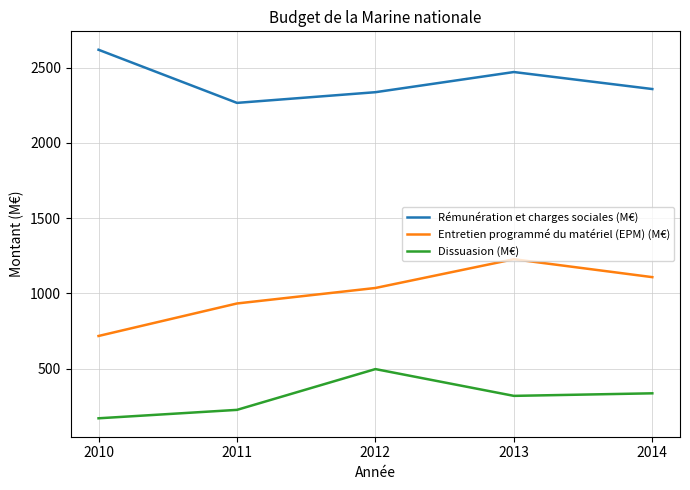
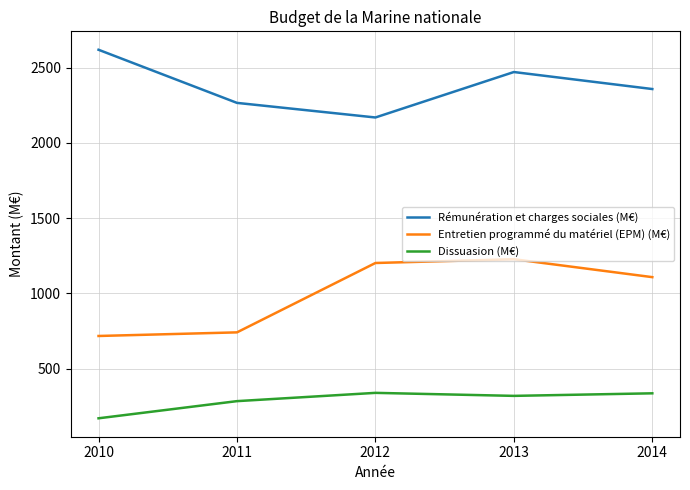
  {
    "Rémunération et charges sociales (M€)": {
      "2010": 2620,
      "2011": 2270,
-     "2012": 2340,
+     "2012": 2170,
      "2013": 2470,
      "2014": 2360
    },
    "Entretien programmé du matériel (EPM) (M€)": {
      "2010": 720,
-     "2011": 930,
-     "2012": 1040,
+     "2011": 740,
+     "2012": 1200,
      "2014": 1110
    },
    "Dissuasion (M€)": {
      "2010": 170,
-     "2011": 230,
-     "2012": 500,
+     "2011": 280,
+     "2012": 340,
      "2013": 320,
      "2014": 340
    }
  }
